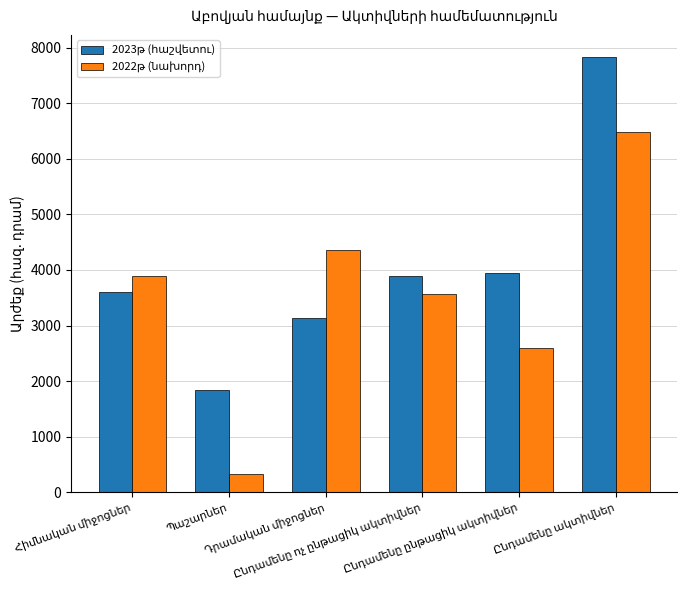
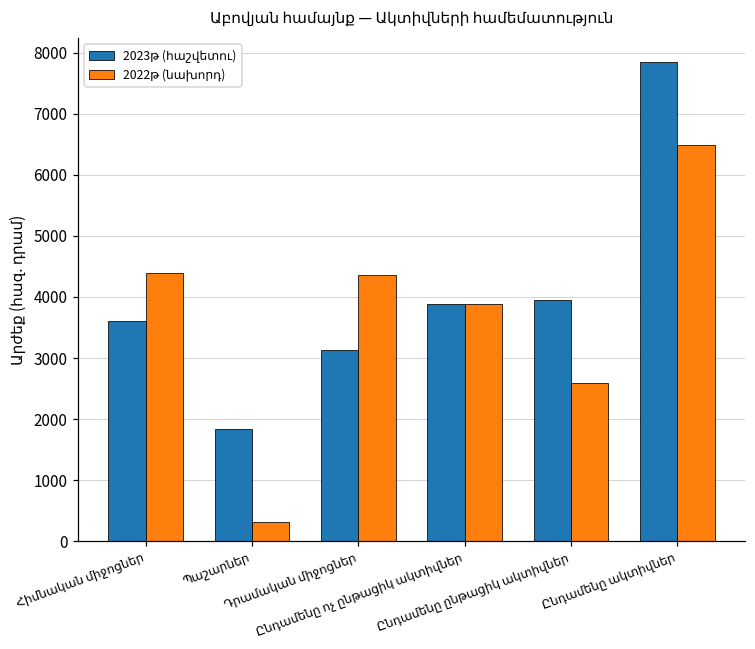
  {
    "2023թ (հաշվետու)": {
      "Հիմնական միջոցներ": 3600,
      "Պաշարներ": 1800,
      "Դրամական միջոցներ": 3100,
      "Ընդամենը ոչ ընթացիկ ակտիվներ": 3900,
      "Ընդամենը ընթացիկ ակտիվներ": 4000,
      "Ընդամենը ակտիվներ": 7800
    },
    "2022թ (նախորդ)": {
-     "Հիմնական միջոցներ": 3900,
+     "Հիմնական միջոցներ": 4400,
      "Պաշարներ": 300,
      "Դրամական միջոցներ": 4400,
-     "Ընդամենը ոչ ընթացիկ ակտիվներ": 3600,
+     "Ընդամենը ոչ ընթացիկ ակտիվներ": 3900,
      "Ընդամենը ընթացիկ ակտիվներ": 2600,
      "Ընդամենը ակտիվներ": 6500
    }
  }
